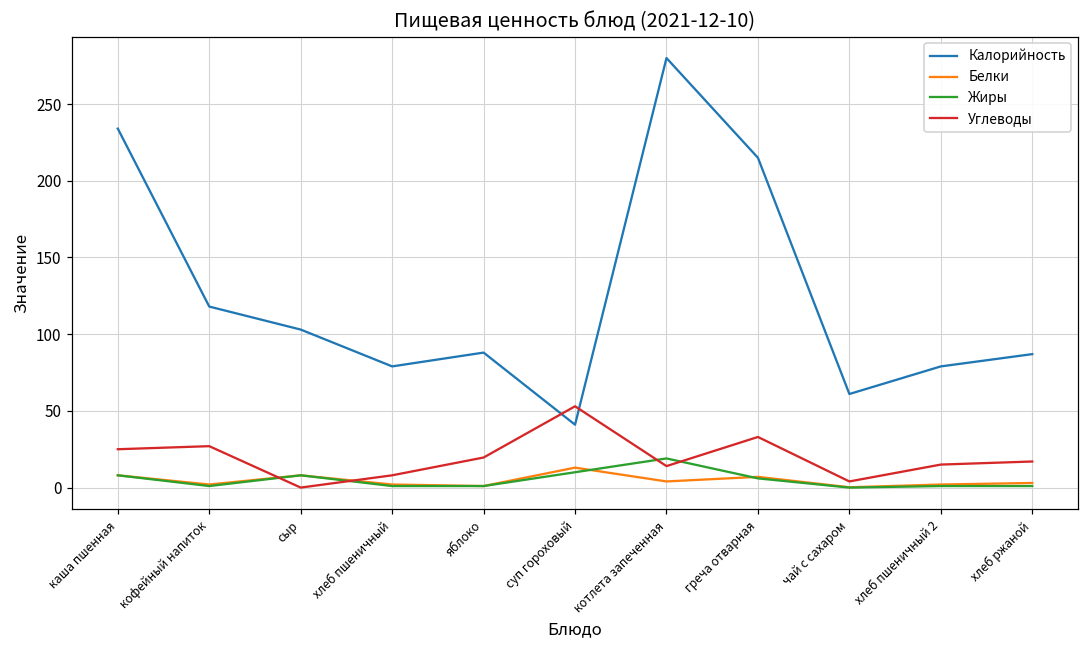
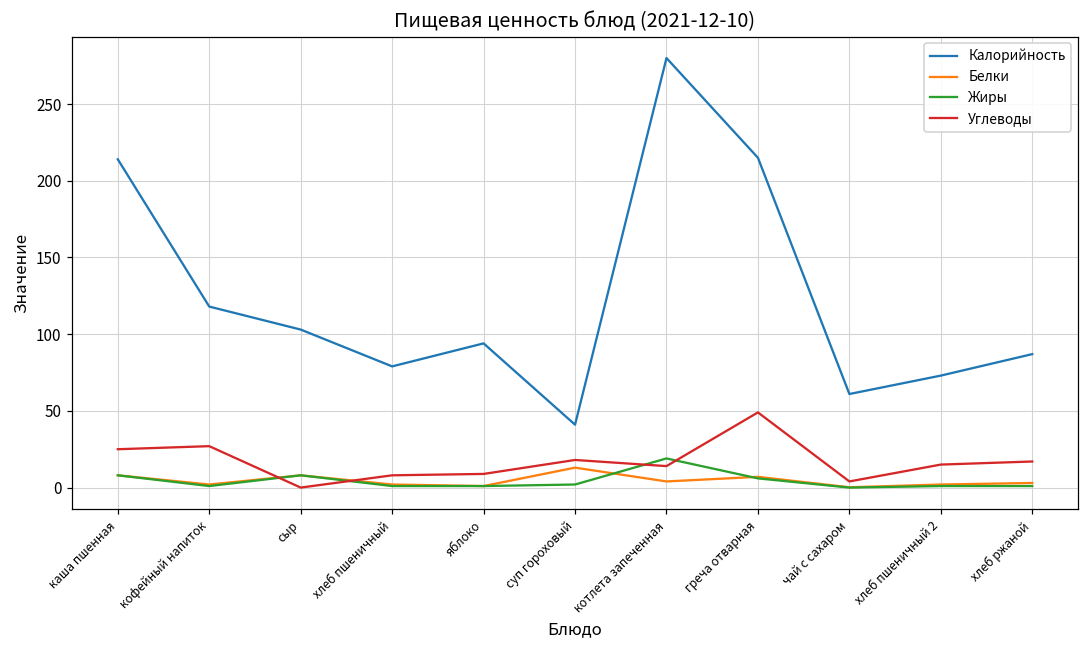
  {
    "Калорийность": {
-     "каша пшенная": 234,
+     "каша пшенная": 214,
      "кофейный напиток": 118,
      "сыр": 103,
      "хлеб пшеничный": 79,
-     "яблоко": 88,
+     "яблоко": 94,
      "суп гороховый": 41,
      "котлета запеченная": 280,
      "греча отварная": 215,
      "чай с сахаром": 61,
-     "хлеб пшеничный 2": 79,
+     "хлеб пшеничный 2": 73,
      "хлеб ржаной": 87
    },
    "Белки": {
      "суп гороховый": 13,
      "котлета запеченная": 4,
      "хлеб ржаной": 3
    },
    "Жиры": {
-     "суп гороховый": 10,
+     "суп гороховый": 2,
      "котлета запеченная": 19,
      "хлеб ржаной": 1
    },
    "Углеводы": {
      "каша пшенная": 25,
      "кофейный напиток": 27,
      "сыр": 0,
      "хлеб пшеничный": 8,
-     "яблоко": 20,
-     "суп гороховый": 53,
+     "яблоко": 9,
+     "суп гороховый": 18,
      "котлета запеченная": 14,
-     "греча отварная": 33,
+     "греча отварная": 49,
      "чай с сахаром": 4,
      "хлеб пшеничный 2": 15,
      "хлеб ржаной": 17
    }
  }
